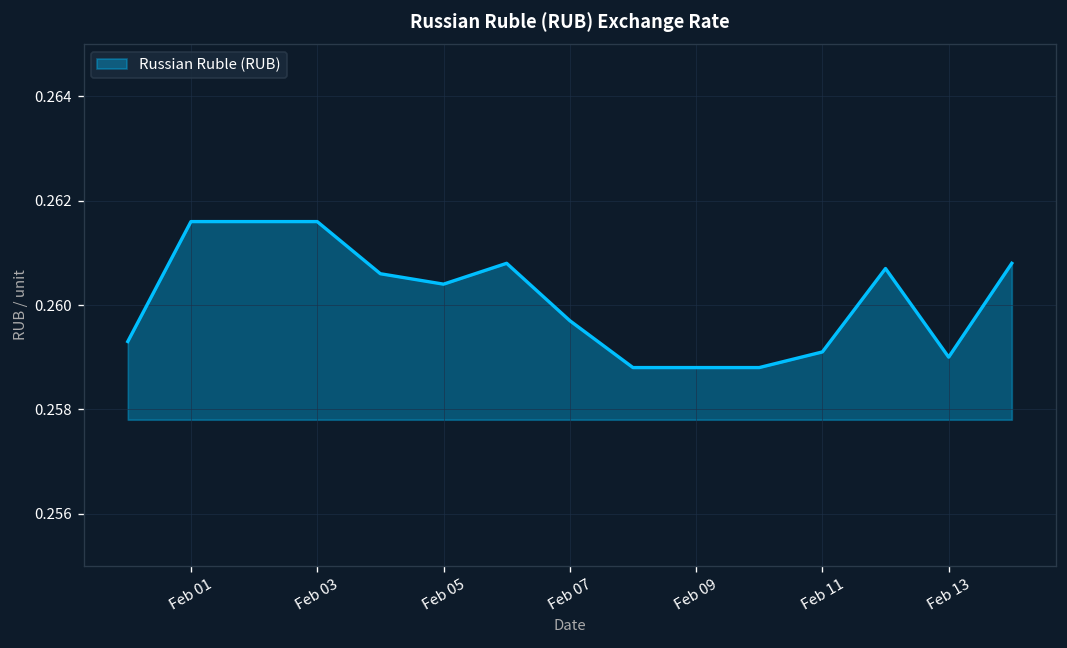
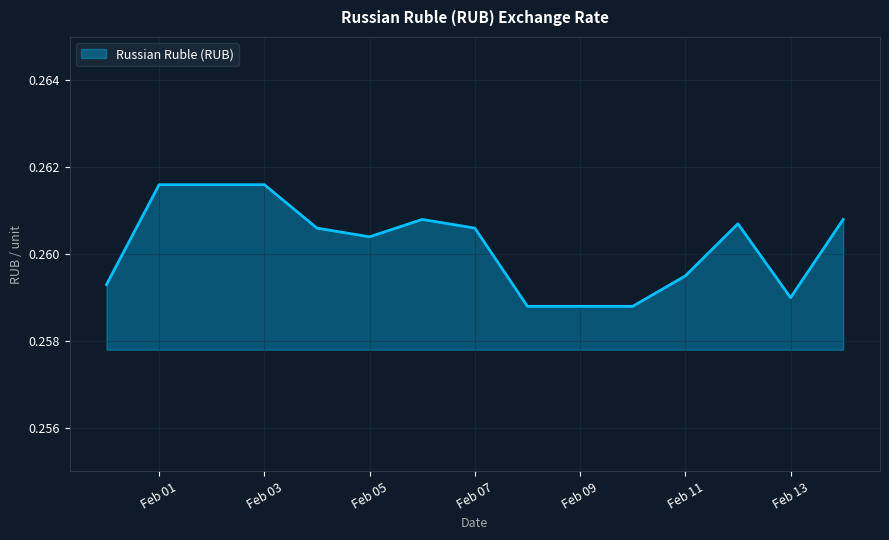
  {
    "Feb 01": 0.2616,
    "Feb 03": 0.2616,
    "Feb 05": 0.2604,
-   "Feb 07": 0.2597,
+   "Feb 07": 0.2606,
    "Feb 09": 0.2588,
-   "Feb 11": 0.2591,
+   "Feb 11": 0.2595,
    "Feb 13": 0.2590
  }
